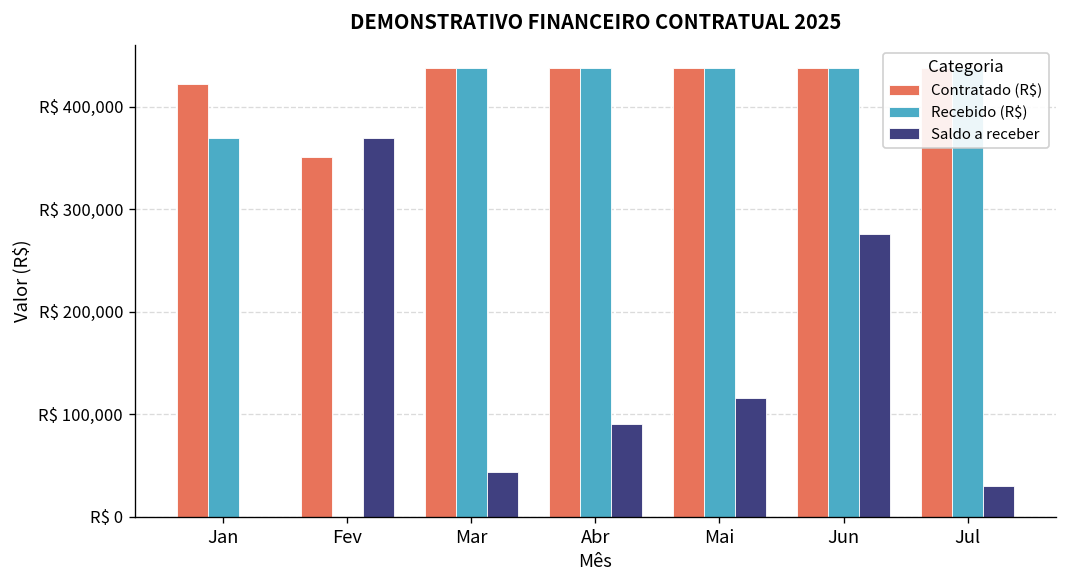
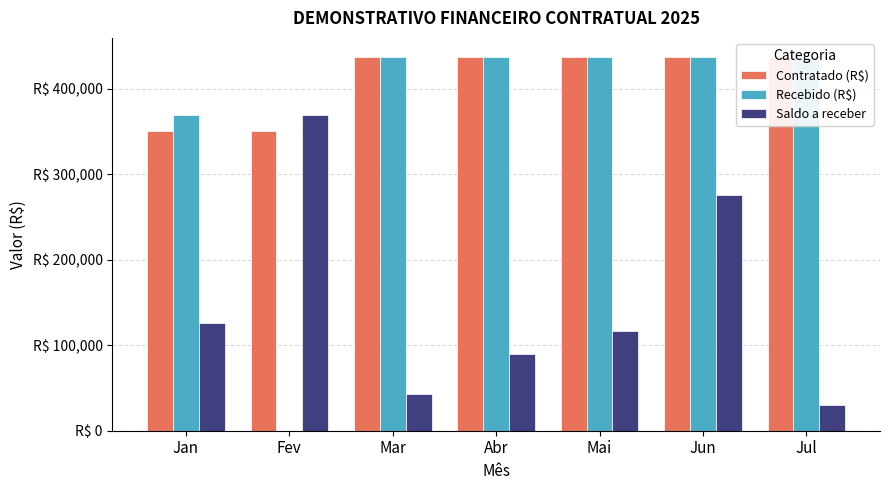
  {
    "Contratado (R$)": {
-     "Jan": "R$ 420,000",
+     "Jan": "R$ 350,000",
      "Fev": "R$ 350,000",
      "Mar": "R$ 440,000",
      "Abr": "R$ 440,000",
      "Mai": "R$ 440,000",
      "Jun": "R$ 440,000"
    },
    "Recebido (R$)": {
      "Jan": "R$ 370,000",
      "Fev": "R$ 0",
      "Mar": "R$ 440,000",
      "Abr": "R$ 440,000",
      "Mai": "R$ 440,000",
      "Jun": "R$ 440,000"
    },
    "Saldo a receber": {
-     "Jan": "R$ 0",
+     "Jan": "R$ 130,000",
      "Fev": "R$ 370,000",
      "Mar": "R$ 40,000",
      "Abr": "R$ 90,000",
      "Mai": "R$ 120,000",
      "Jun": "R$ 280,000",
      "Jul": "R$ 30,000"
    }
  }
